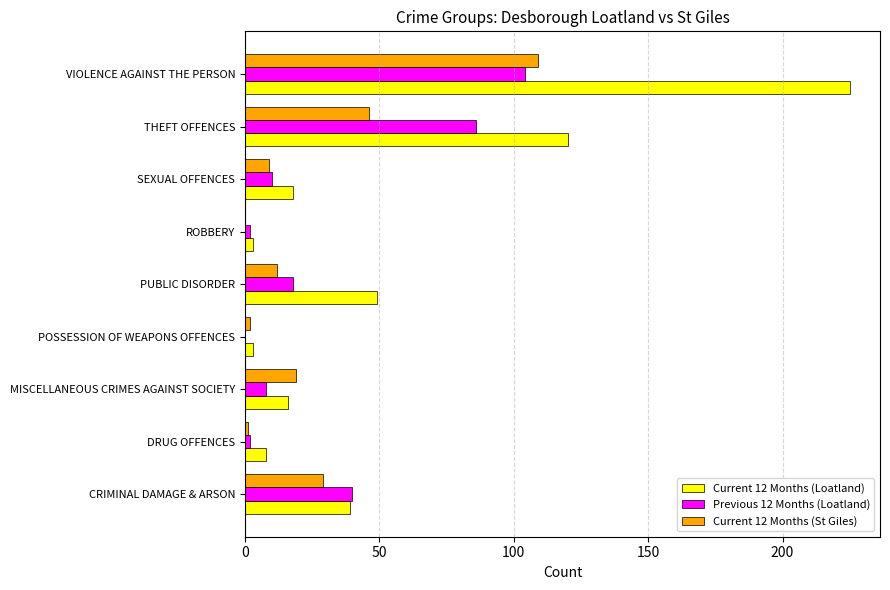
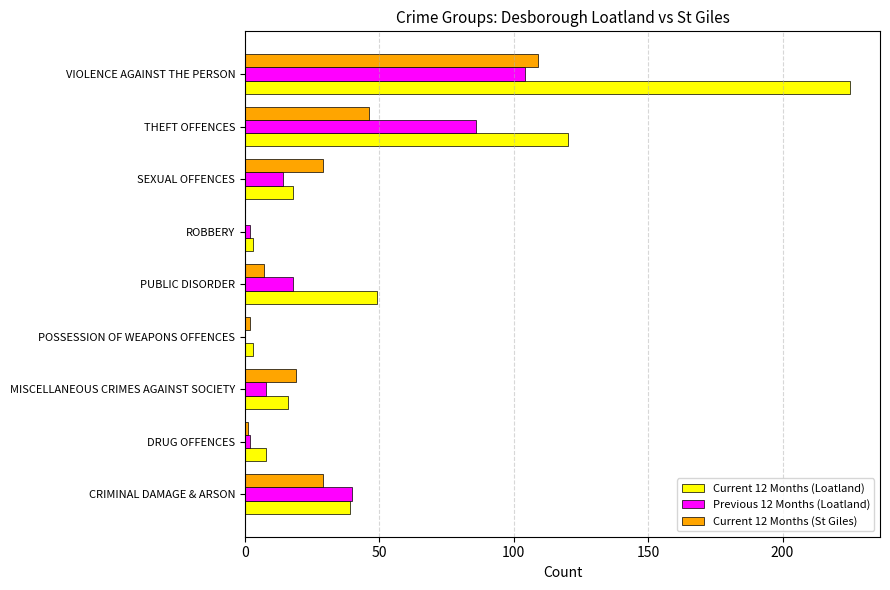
  {
    "Current 12 Months (Loatland)": {
      "VIOLENCE AGAINST THE PERSON": 225,
      "THEFT OFFENCES": 120,
      "SEXUAL OFFENCES": 18,
      "ROBBERY": 3,
      "PUBLIC DISORDER": 49,
      "POSSESSION OF WEAPONS OFFENCES": 3,
      "MISCELLANEOUS CRIMES AGAINST SOCIETY": 16,
      "DRUG OFFENCES": 8,
      "CRIMINAL DAMAGE & ARSON": 39
    },
    "Previous 12 Months (Loatland)": {
      "VIOLENCE AGAINST THE PERSON": 104,
      "THEFT OFFENCES": 86,
-     "SEXUAL OFFENCES": 10,
+     "SEXUAL OFFENCES": 14,
      "ROBBERY": 2,
      "PUBLIC DISORDER": 18,
      "POSSESSION OF WEAPONS OFFENCES": 0,
      "MISCELLANEOUS CRIMES AGAINST SOCIETY": 8,
      "DRUG OFFENCES": 2,
      "CRIMINAL DAMAGE & ARSON": 40
    },
    "Current 12 Months (St Giles)": {
      "VIOLENCE AGAINST THE PERSON": 109,
      "THEFT OFFENCES": 46,
-     "SEXUAL OFFENCES": 9,
+     "SEXUAL OFFENCES": 29,
      "ROBBERY": 0,
-     "PUBLIC DISORDER": 12,
+     "PUBLIC DISORDER": 7,
      "POSSESSION OF WEAPONS OFFENCES": 2,
      "MISCELLANEOUS CRIMES AGAINST SOCIETY": 19,
      "DRUG OFFENCES": 1,
      "CRIMINAL DAMAGE & ARSON": 29
    }
  }
